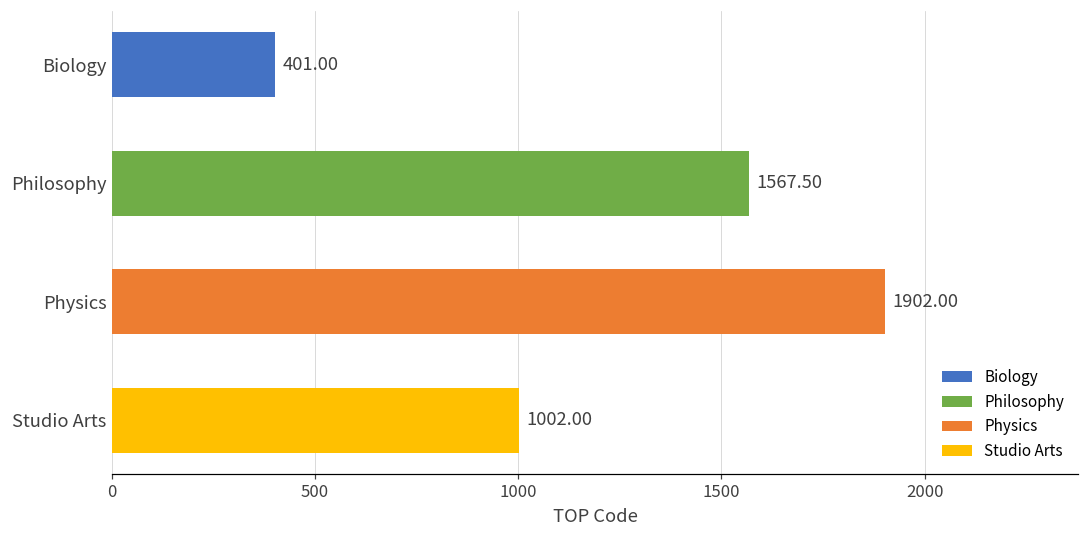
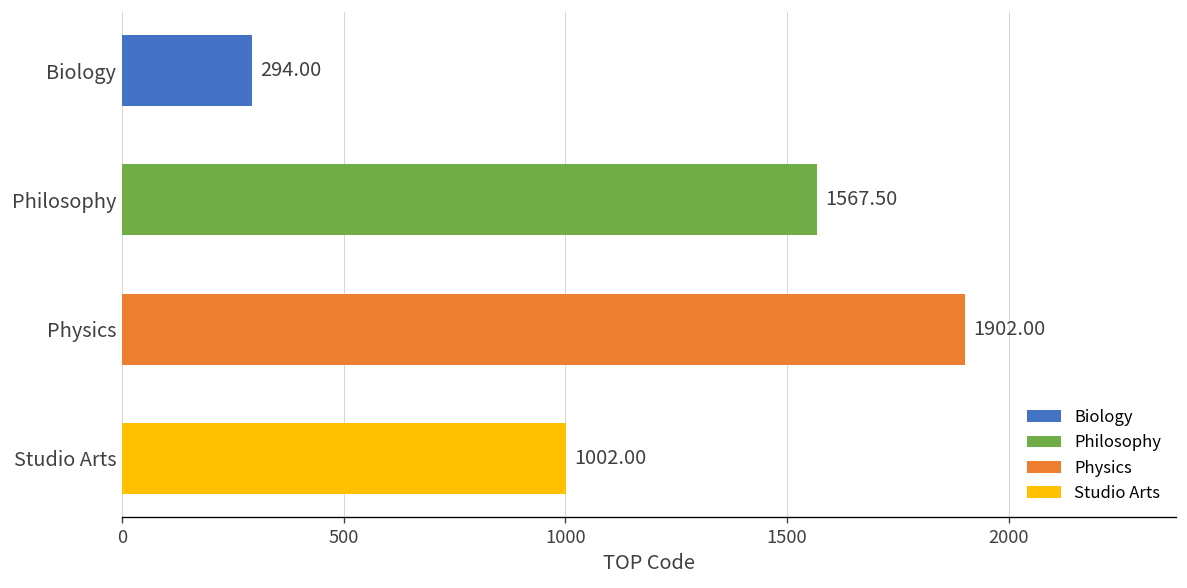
  {
-   "Biology": 401.00,
+   "Biology": 294.00,
    "Philosophy": 1567.50,
    "Physics": 1902.00,
    "Studio Arts": 1002.00
  }
